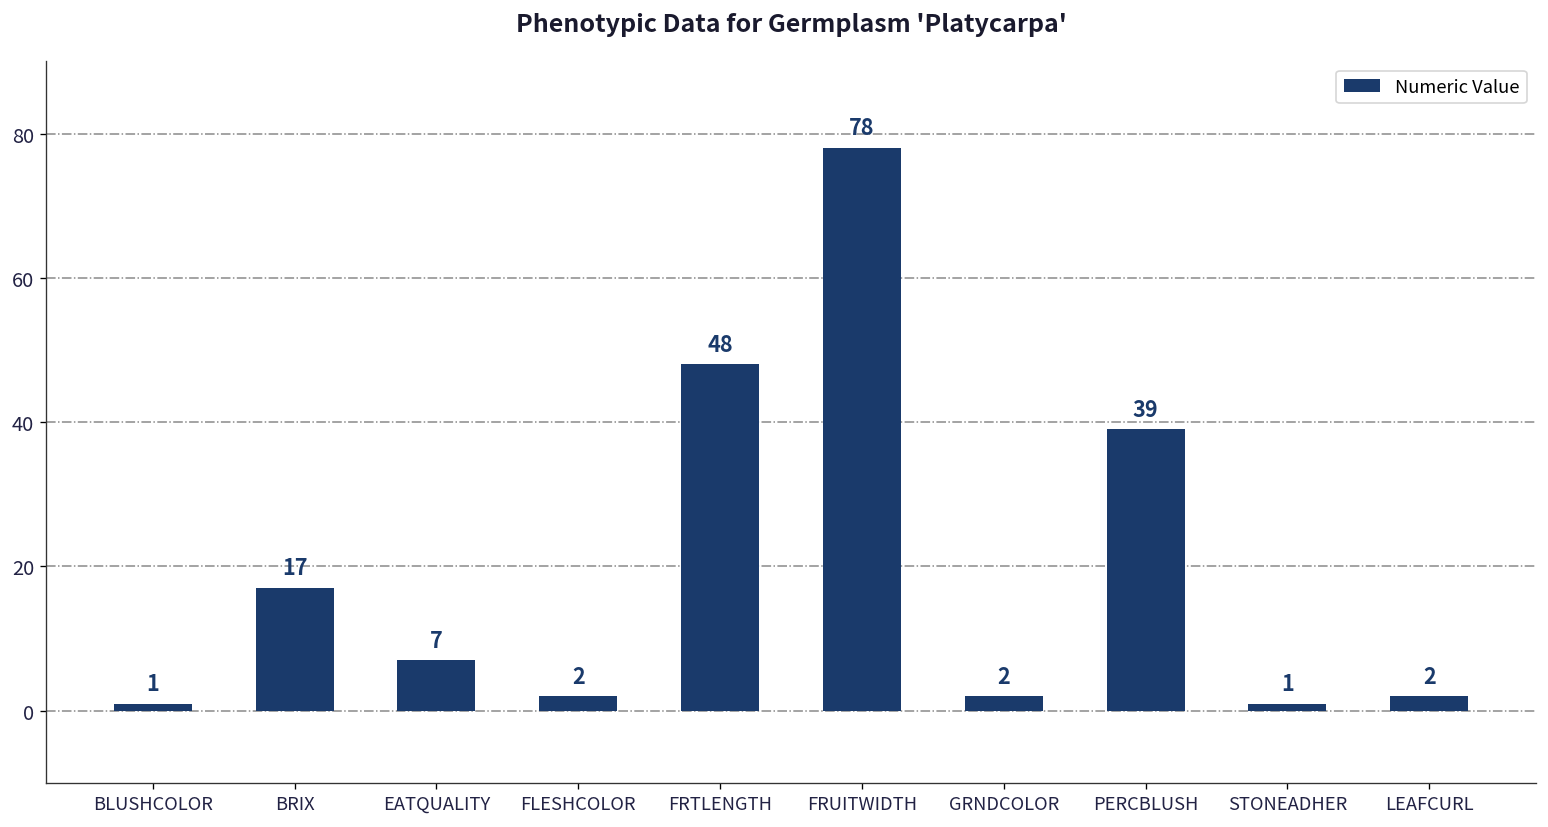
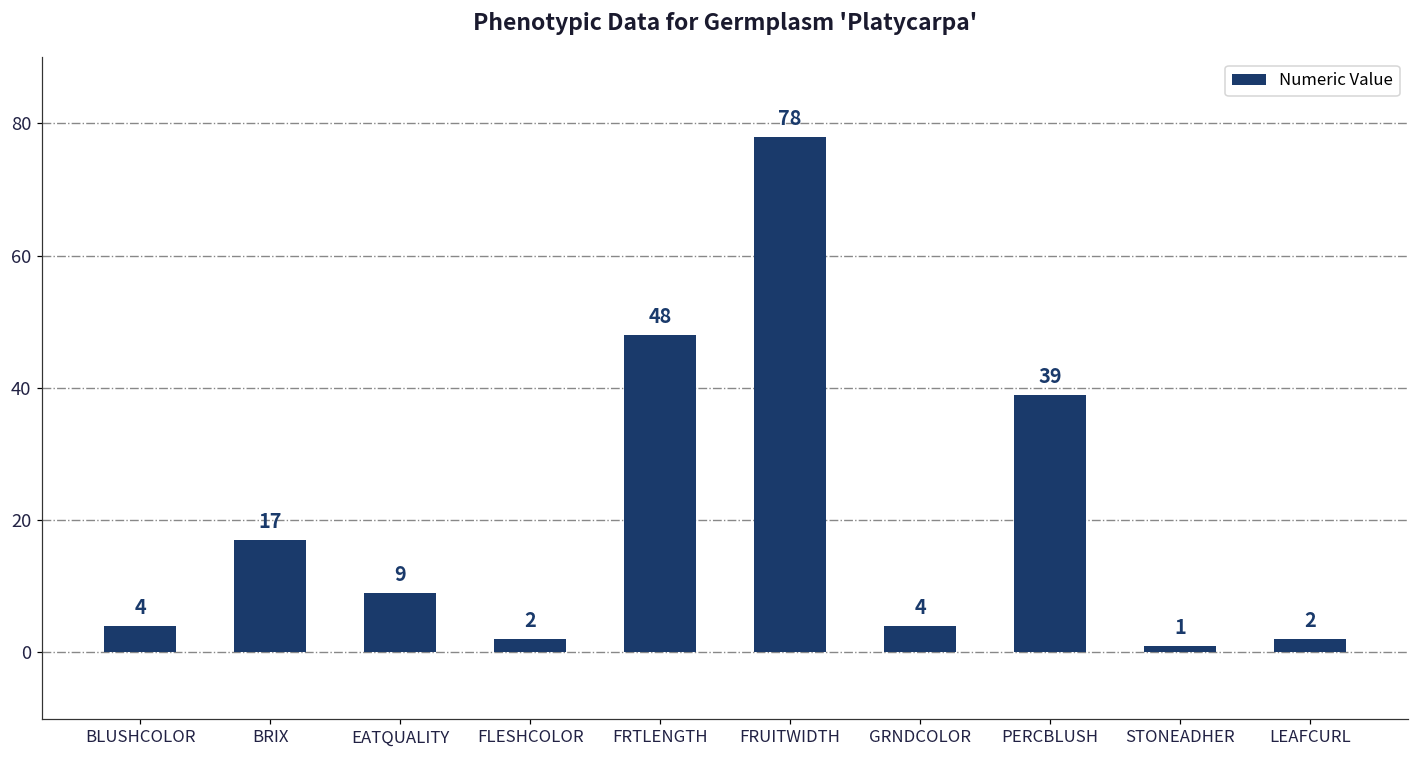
  {
-   "BLUSHCOLOR": 1,
+   "BLUSHCOLOR": 4,
    "BRIX": 17,
-   "EATQUALITY": 7,
+   "EATQUALITY": 9,
    "FLESHCOLOR": 2,
    "FRTLENGTH": 48,
    "FRUITWIDTH": 78,
-   "GRNDCOLOR": 2,
+   "GRNDCOLOR": 4,
    "PERCBLUSH": 39,
    "STONEADHER": 1,
    "LEAFCURL": 2
  }
